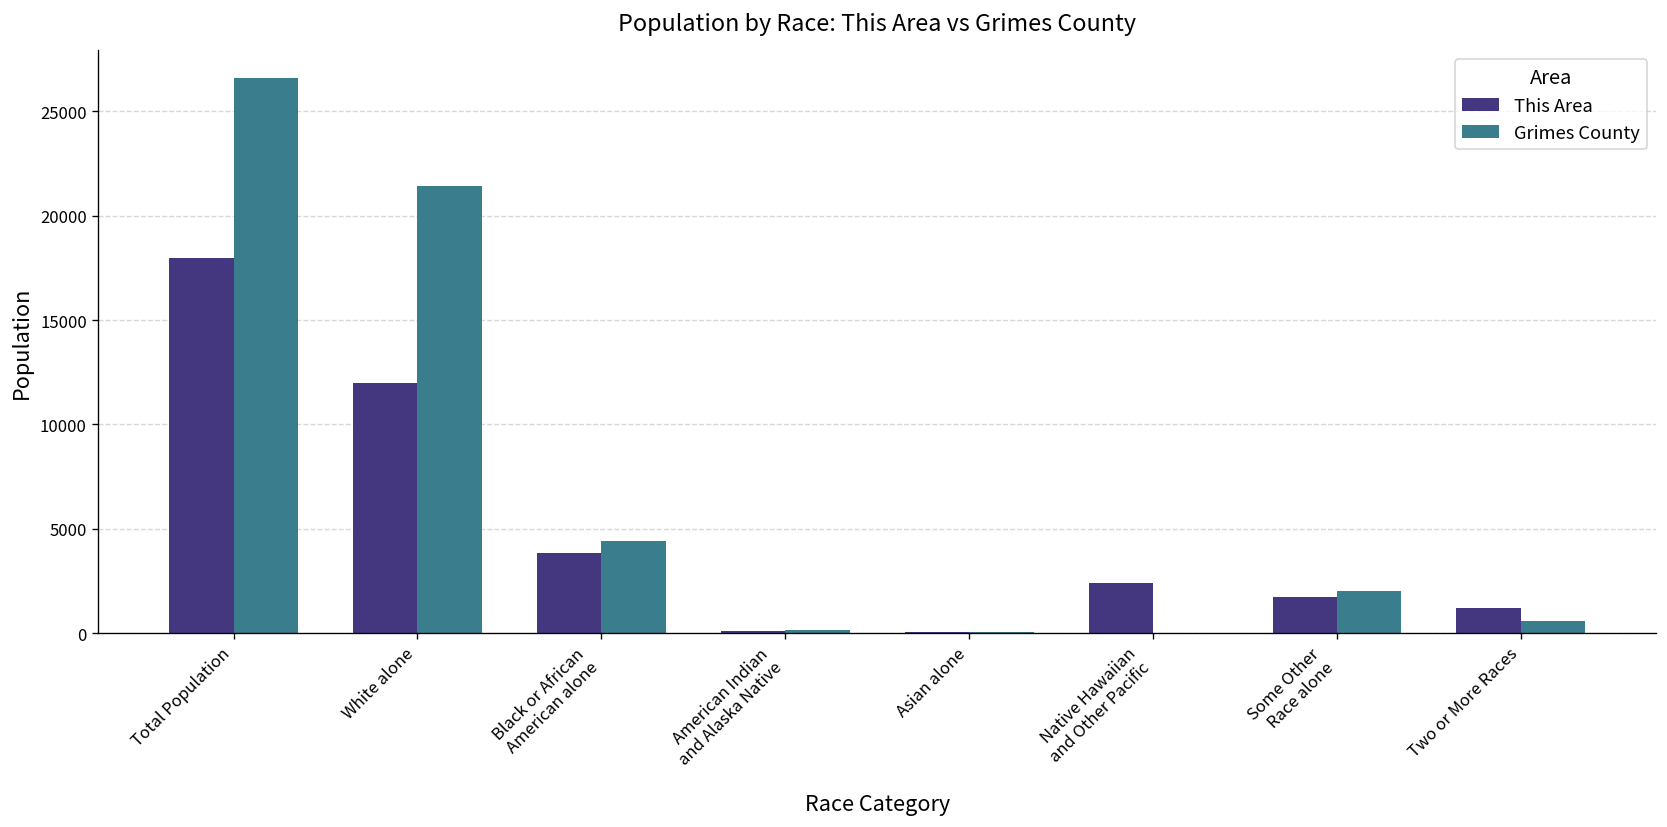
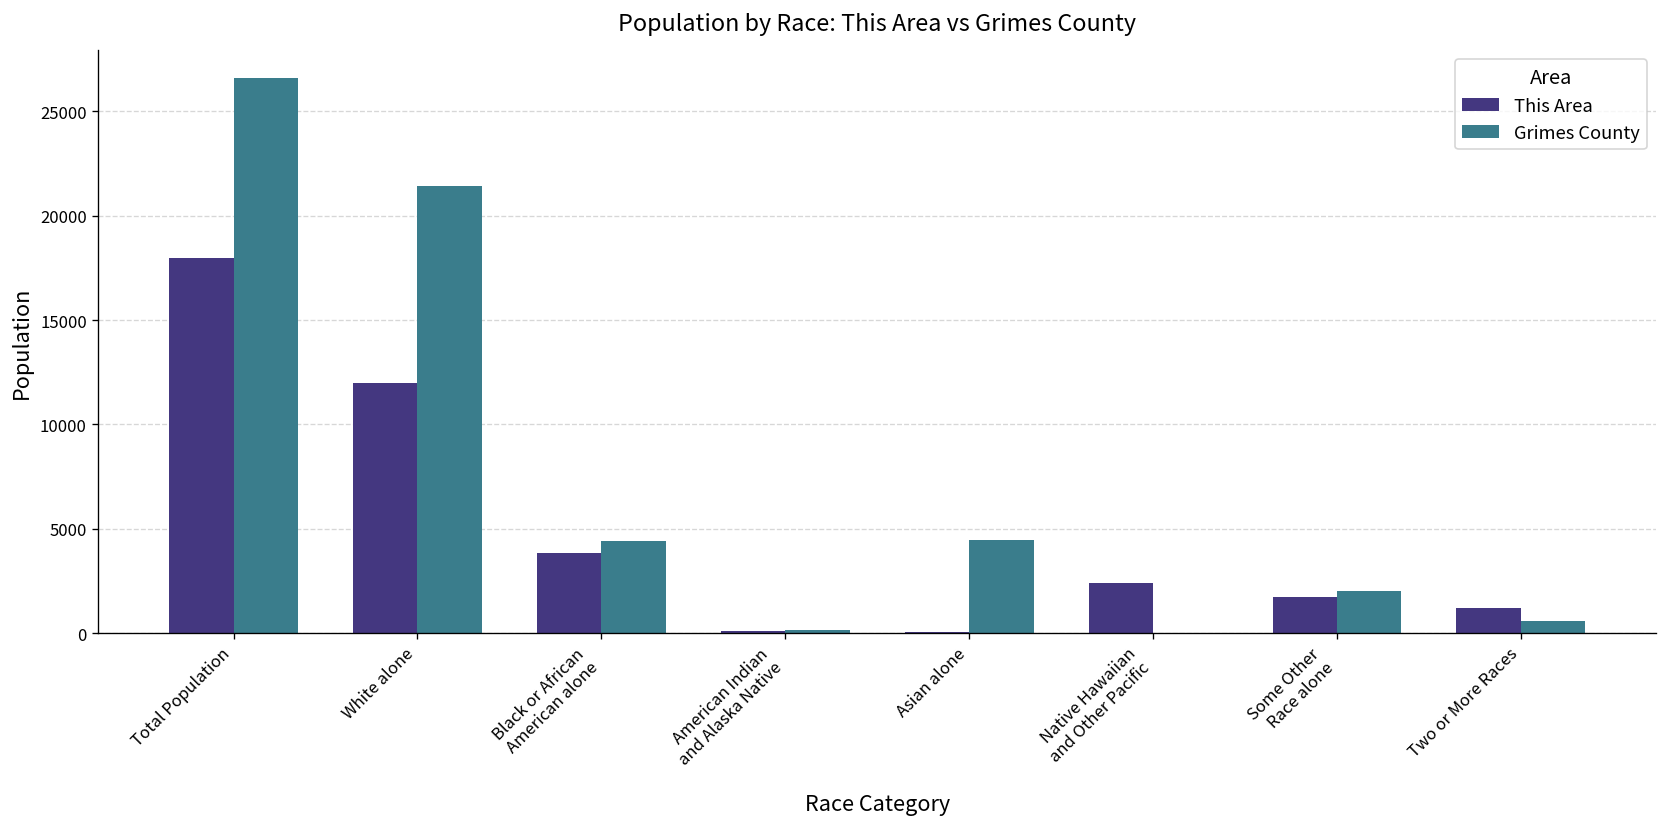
  {
    "This Area": {
      "Total Population": 18000,
      "White alone": 12000,
      "Black or African American alone": 3800,
      "Native Hawaiian and Other Pacific": 2400,
      "Some Other Race alone": 1700,
      "Two or More Races": 1200
    },
    "Grimes County": {
      "Total Population": 26600,
      "White alone": 21400,
      "Black or African American alone": 4400,
-     "Asian alone": 100,
+     "Asian alone": 4500,
      "Some Other Race alone": 2000,
      "Two or More Races": 600
    }
  }
